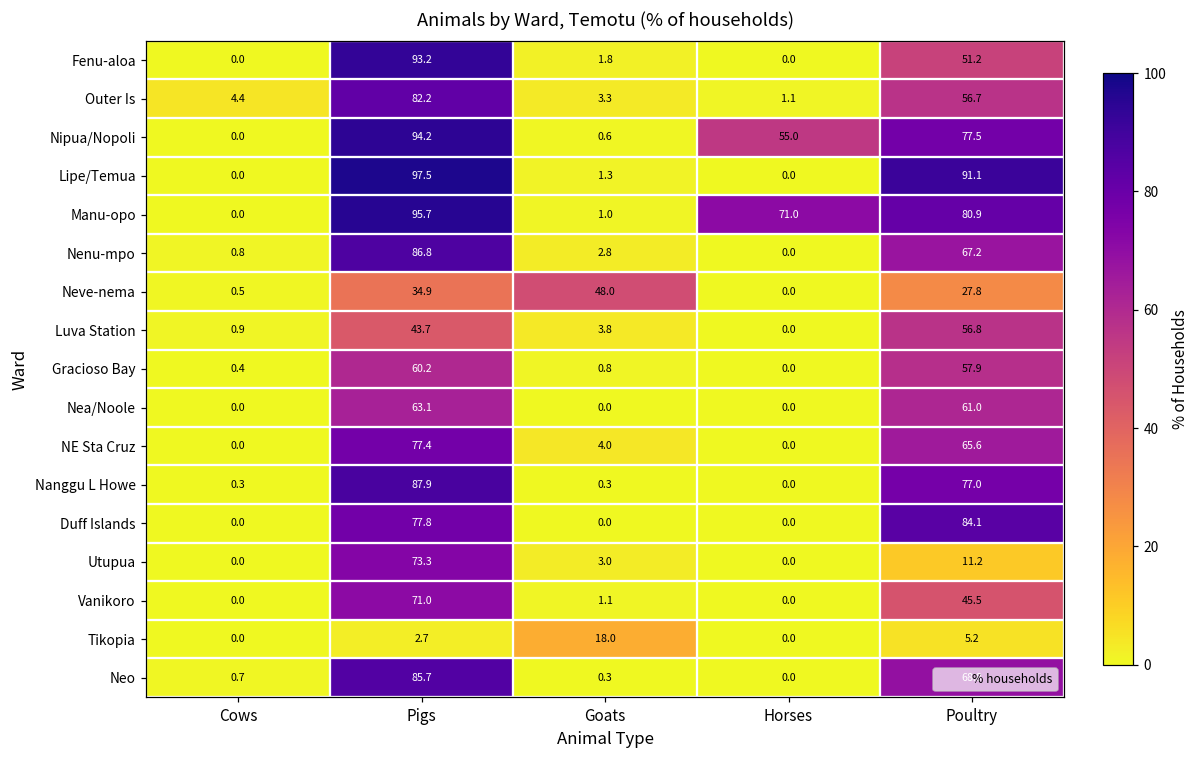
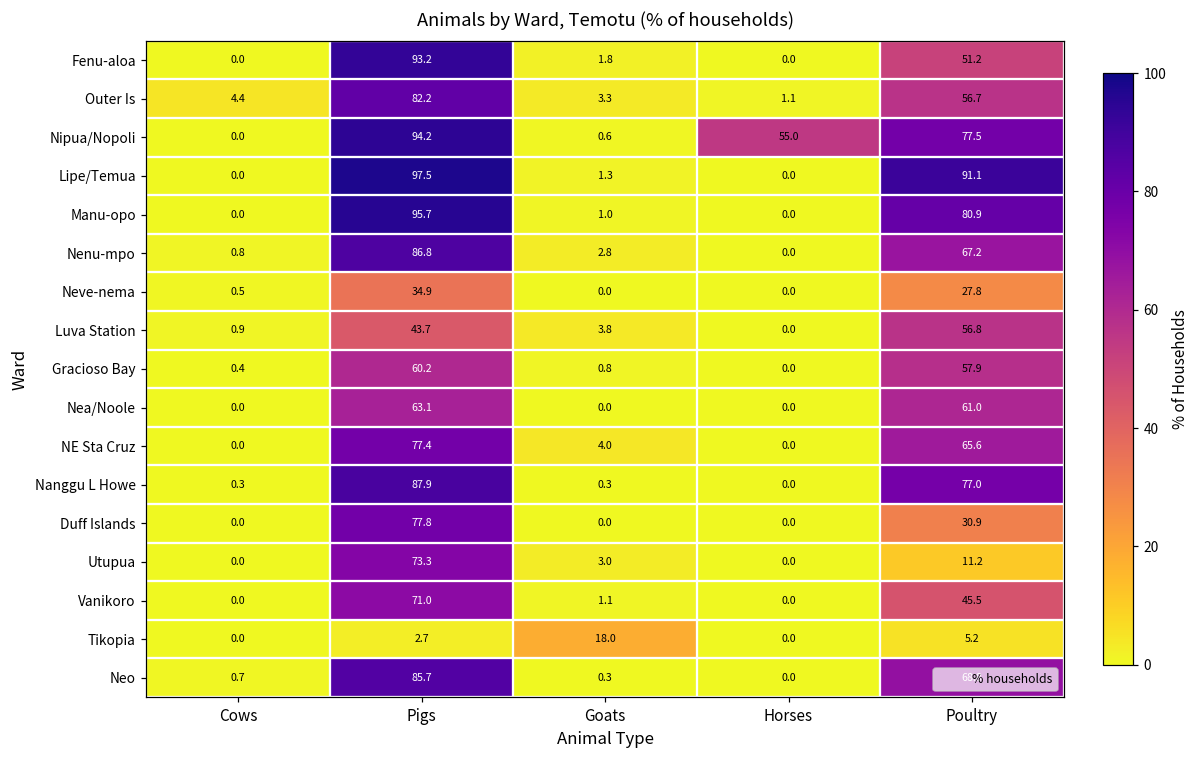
  {
    "Fenu-aloa": {
      "Cows": 0.0,
      "Pigs": 93.2,
      "Goats": 1.8,
      "Horses": 0.0,
      "Poultry": 51.2
    },
    "Outer Is": {
      "Cows": 4.4,
      "Pigs": 82.2,
      "Goats": 3.3,
      "Horses": 1.1,
      "Poultry": 56.7
    },
    "Nipua/Nopoli": {
      "Cows": 0.0,
      "Pigs": 94.2,
      "Goats": 0.6,
      "Horses": 55.0,
      "Poultry": 77.5
    },
    "Lipe/Temua": {
      "Cows": 0.0,
      "Pigs": 97.5,
      "Goats": 1.3,
      "Horses": 0.0,
      "Poultry": 91.1
    },
    "Manu-opo": {
      "Cows": 0.0,
      "Pigs": 95.7,
      "Goats": 1.0,
-     "Horses": 71.0,
+     "Horses": 0.0,
      "Poultry": 80.9
    },
    "Nenu-mpo": {
      "Cows": 0.8,
      "Pigs": 86.8,
      "Goats": 2.8,
      "Horses": 0.0,
      "Poultry": 67.2
    },
    "Neve-nema": {
      "Cows": 0.5,
      "Pigs": 34.9,
-     "Goats": 48.0,
+     "Goats": 0.0,
      "Horses": 0.0,
      "Poultry": 27.8
    },
    "Luva Station": {
      "Cows": 0.9,
      "Pigs": 43.7,
      "Goats": 3.8,
      "Horses": 0.0,
      "Poultry": 56.8
    },
    "Gracioso Bay": {
      "Cows": 0.4,
      "Pigs": 60.2,
      "Goats": 0.8,
      "Horses": 0.0,
      "Poultry": 57.9
    },
    "Nea/Noole": {
      "Cows": 0.0,
      "Pigs": 63.1,
      "Goats": 0.0,
      "Horses": 0.0,
      "Poultry": 61.0
    },
    "NE Sta Cruz": {
      "Cows": 0.0,
      "Pigs": 77.4,
      "Goats": 4.0,
      "Horses": 0.0,
      "Poultry": 65.6
    },
    "Nanggu L Howe": {
      "Cows": 0.3,
      "Pigs": 87.9,
      "Goats": 0.3,
      "Horses": 0.0,
      "Poultry": 77.0
    },
    "Duff Islands": {
      "Cows": 0.0,
      "Pigs": 77.8,
      "Goats": 0.0,
      "Horses": 0.0,
-     "Poultry": 84.1
+     "Poultry": 30.9
    },
    "Utupua": {
      "Cows": 0.0,
      "Pigs": 73.3,
      "Goats": 3.0,
      "Horses": 0.0,
      "Poultry": 11.2
    },
    "Vanikoro": {
      "Cows": 0.0,
      "Pigs": 71.0,
      "Goats": 1.1,
      "Horses": 0.0,
      "Poultry": 45.5
    },
    "Tikopia": {
      "Cows": 0.0,
      "Pigs": 2.7,
      "Goats": 18.0,
      "Horses": 0.0,
      "Poultry": 5.2
    },
    "Neo": {
      "Cows": 0.7,
      "Pigs": 85.7,
      "Goats": 0.3,
      "Horses": 0.0
    }
  }
